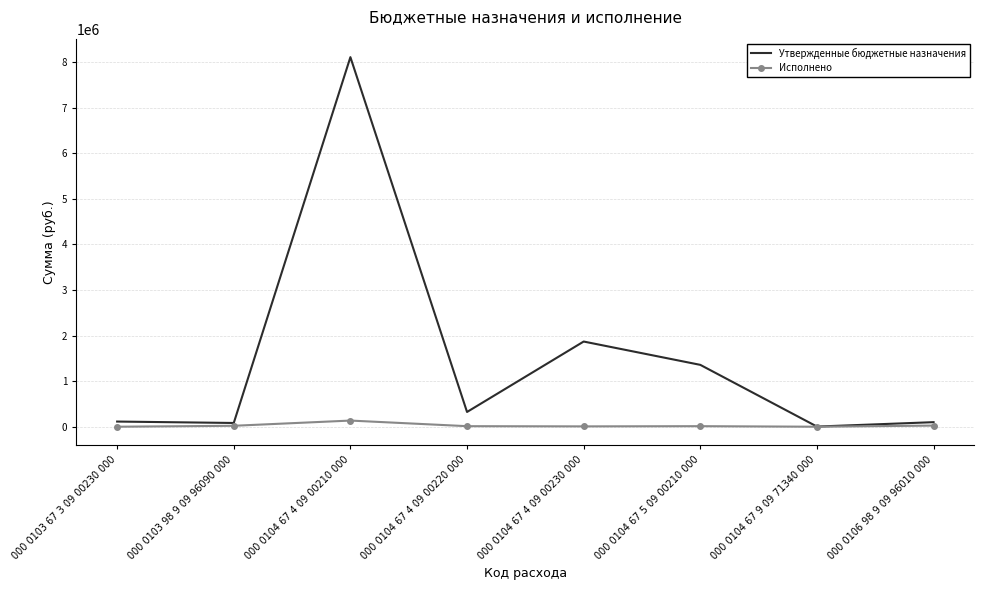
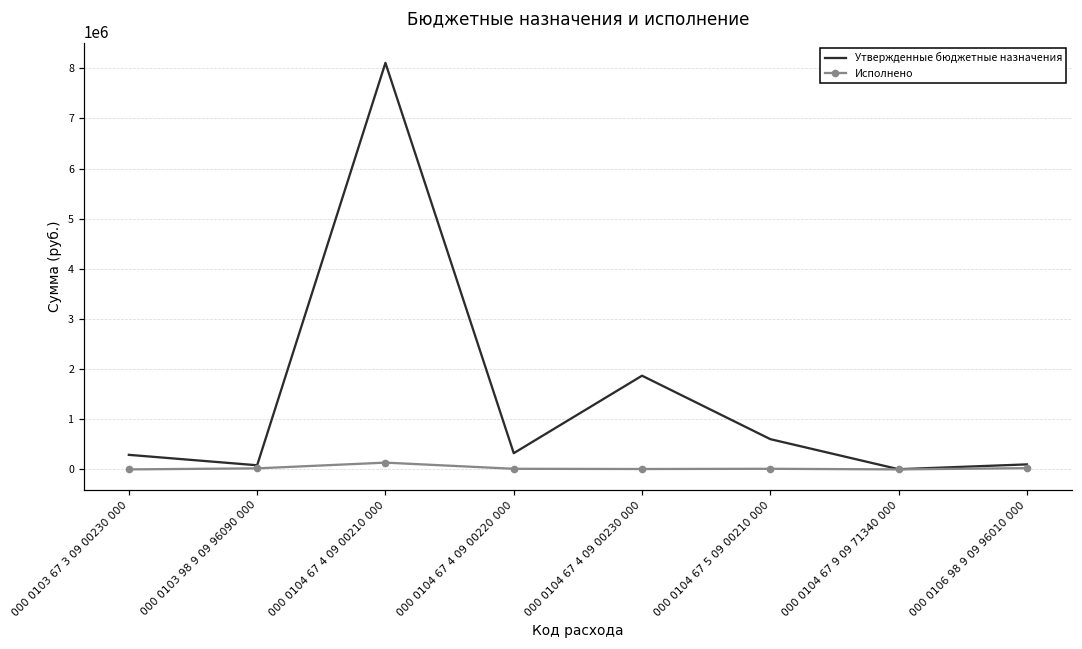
  {
    "Утвержденные бюджетные назначения": {
-     "000 0103 67 3 09 00230 000": 100000,
+     "000 0103 67 3 09 00230 000": 300000,
      "000 0103 98 9 09 96090 000": 100000,
      "000 0104 67 4 09 00210 000": 8100000,
      "000 0104 67 4 09 00220 000": 300000,
      "000 0104 67 4 09 00230 000": 1900000,
-     "000 0104 67 5 09 00210 000": 1400000,
+     "000 0104 67 5 09 00210 000": 600000,
      "000 0106 98 9 09 96010 000": 100000
    },
    "Исполнено": {
      "000 0103 67 3 09 00230 000": 0,
      "000 0103 98 9 09 96090 000": 0,
      "000 0104 67 4 09 00210 000": 100000,
      "000 0104 67 4 09 00220 000": 0,
      "000 0104 67 4 09 00230 000": 0,
      "000 0104 67 5 09 00210 000": 0,
      "000 0106 98 9 09 96010 000": 0
    }
  }
